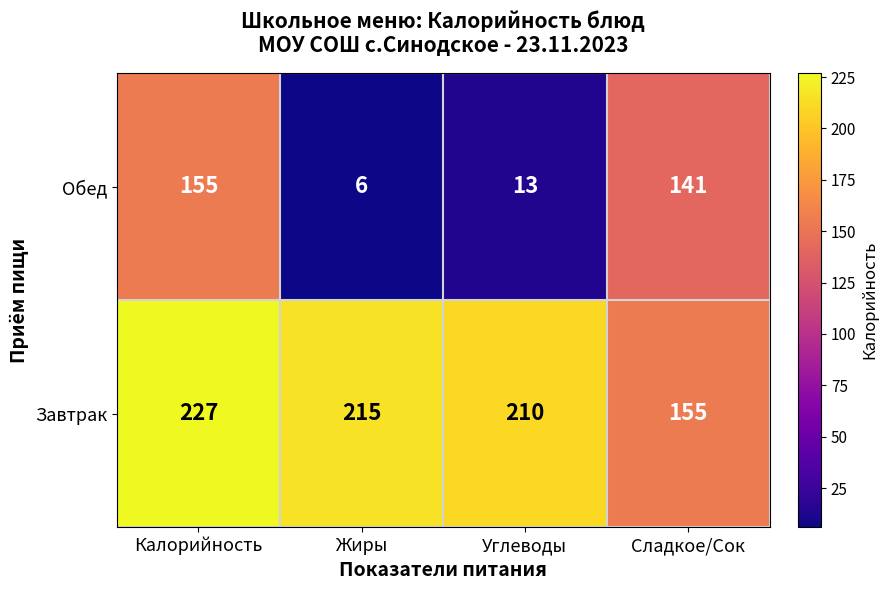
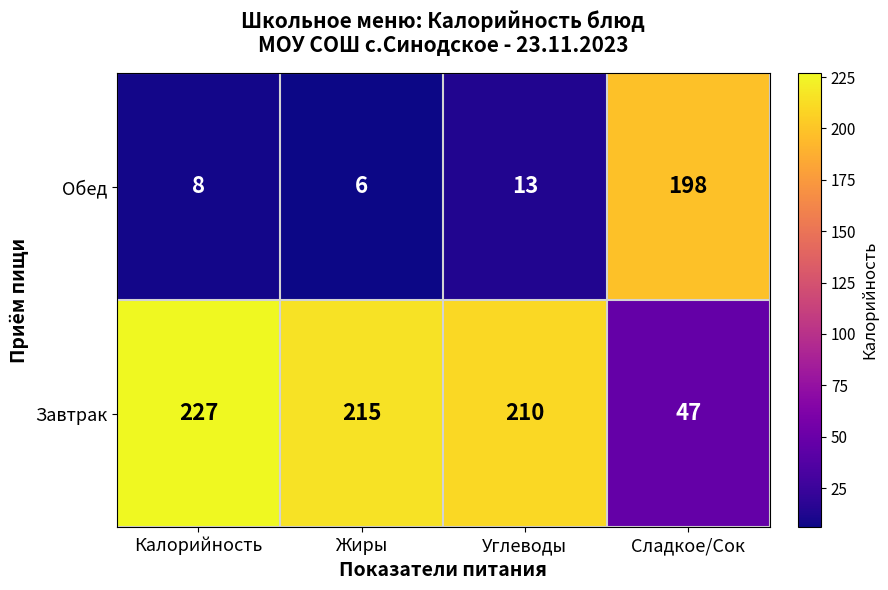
  {
    "Обед": {
-     "Калорийность": 155,
+     "Калорийность": 8,
      "Жиры": 6,
      "Углеводы": 13,
-     "Сладкое/Сок": 141
+     "Сладкое/Сок": 198
    },
    "Завтрак": {
      "Калорийность": 227,
      "Жиры": 215,
      "Углеводы": 210,
-     "Сладкое/Сок": 155
+     "Сладкое/Сок": 47
    }
  }
